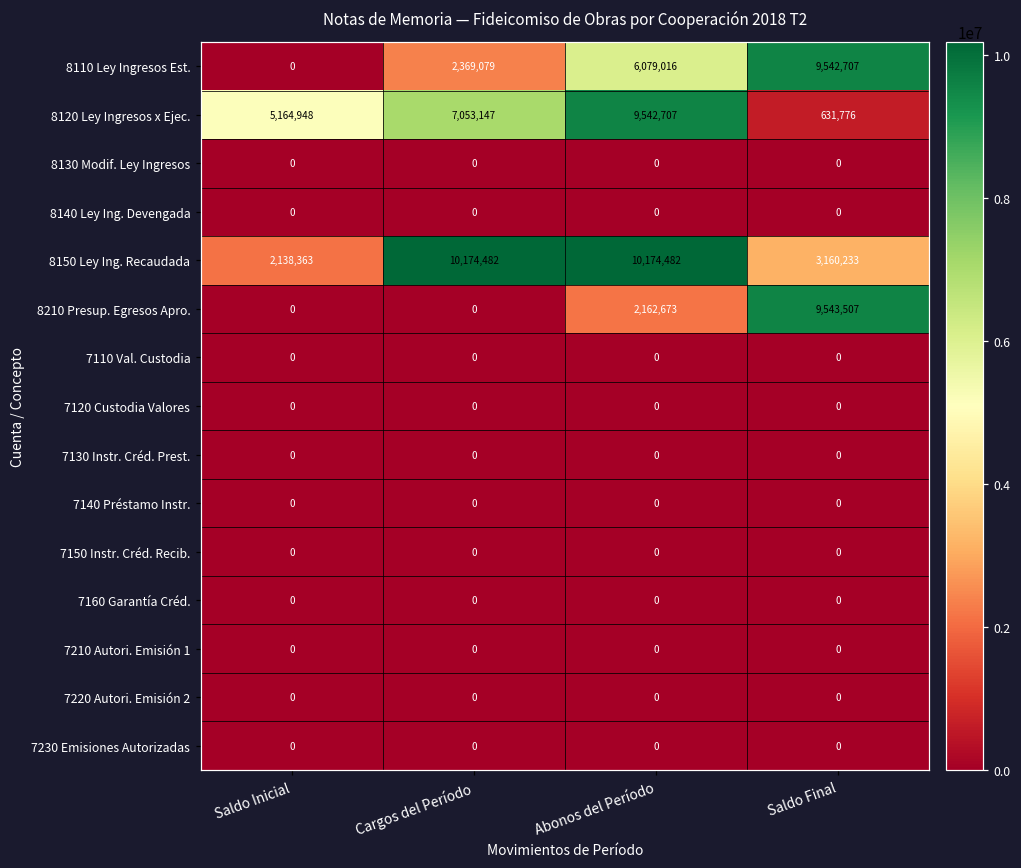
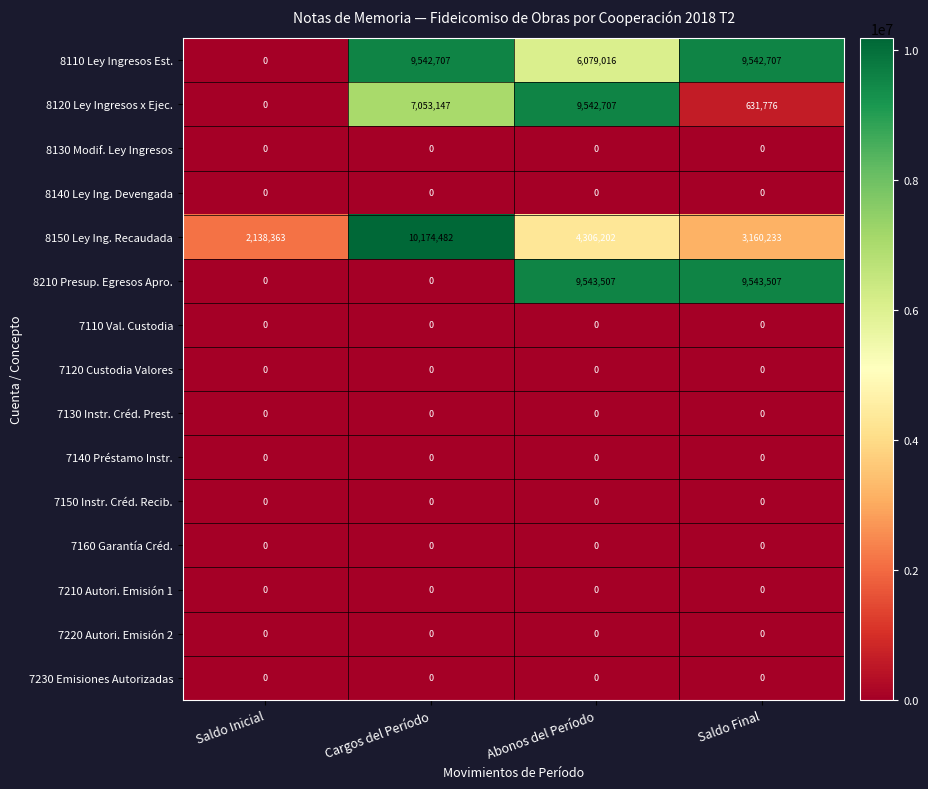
  {
    "8110 Ley Ingresos Est.": {
      "Saldo Inicial": "0",
-     "Cargos del Período": "2,369,079",
+     "Cargos del Período": "9,542,707",
      "Abonos del Período": "6,079,016",
      "Saldo Final": "9,542,707"
    },
    "8120 Ley Ingresos x Ejec.": {
-     "Saldo Inicial": "5,164,948",
+     "Saldo Inicial": "0",
      "Cargos del Período": "7,053,147",
      "Abonos del Período": "9,542,707",
      "Saldo Final": "631,776"
    },
    "8130 Modif. Ley Ingresos": {
      "Saldo Inicial": "0",
      "Cargos del Período": "0",
      "Abonos del Período": "0",
      "Saldo Final": "0"
    },
    "8140 Ley Ing. Devengada": {
      "Saldo Inicial": "0",
      "Cargos del Período": "0",
      "Abonos del Período": "0",
      "Saldo Final": "0"
    },
    "8150 Ley Ing. Recaudada": {
      "Saldo Inicial": "2,138,363",
      "Cargos del Período": "10,174,482",
-     "Abonos del Período": "10,174,482",
+     "Abonos del Período": "4,306,202",
      "Saldo Final": "3,160,233"
    },
    "8210 Presup. Egresos Apro.": {
      "Saldo Inicial": "0",
      "Cargos del Período": "0",
-     "Abonos del Período": "2,162,673",
+     "Abonos del Período": "9,543,507",
      "Saldo Final": "9,543,507"
    },
    "7110 Val. Custodia": {
      "Saldo Inicial": "0",
      "Cargos del Período": "0",
      "Abonos del Período": "0",
      "Saldo Final": "0"
    },
    "7120 Custodia Valores": {
      "Saldo Inicial": "0",
      "Cargos del Período": "0",
      "Abonos del Período": "0",
      "Saldo Final": "0"
    },
    "7130 Instr. Créd. Prest.": {
      "Saldo Inicial": "0",
      "Cargos del Período": "0",
      "Abonos del Período": "0",
      "Saldo Final": "0"
    },
    "7140 Préstamo Instr.": {
      "Saldo Inicial": "0",
      "Cargos del Período": "0",
      "Abonos del Período": "0",
      "Saldo Final": "0"
    },
    "7150 Instr. Créd. Recib.": {
      "Saldo Inicial": "0",
      "Cargos del Período": "0",
      "Abonos del Período": "0",
      "Saldo Final": "0"
    },
    "7160 Garantía Créd.": {
      "Saldo Inicial": "0",
      "Cargos del Período": "0",
      "Abonos del Período": "0",
      "Saldo Final": "0"
    },
    "7210 Autori. Emisión 1": {
      "Saldo Inicial": "0",
      "Cargos del Período": "0",
      "Abonos del Período": "0",
      "Saldo Final": "0"
    },
    "7220 Autori. Emisión 2": {
      "Saldo Inicial": "0",
      "Cargos del Período": "0",
      "Abonos del Período": "0",
      "Saldo Final": "0"
    },
    "7230 Emisiones Autorizadas": {
      "Saldo Inicial": "0",
      "Cargos del Período": "0",
      "Abonos del Período": "0",
      "Saldo Final": "0"
    }
  }
